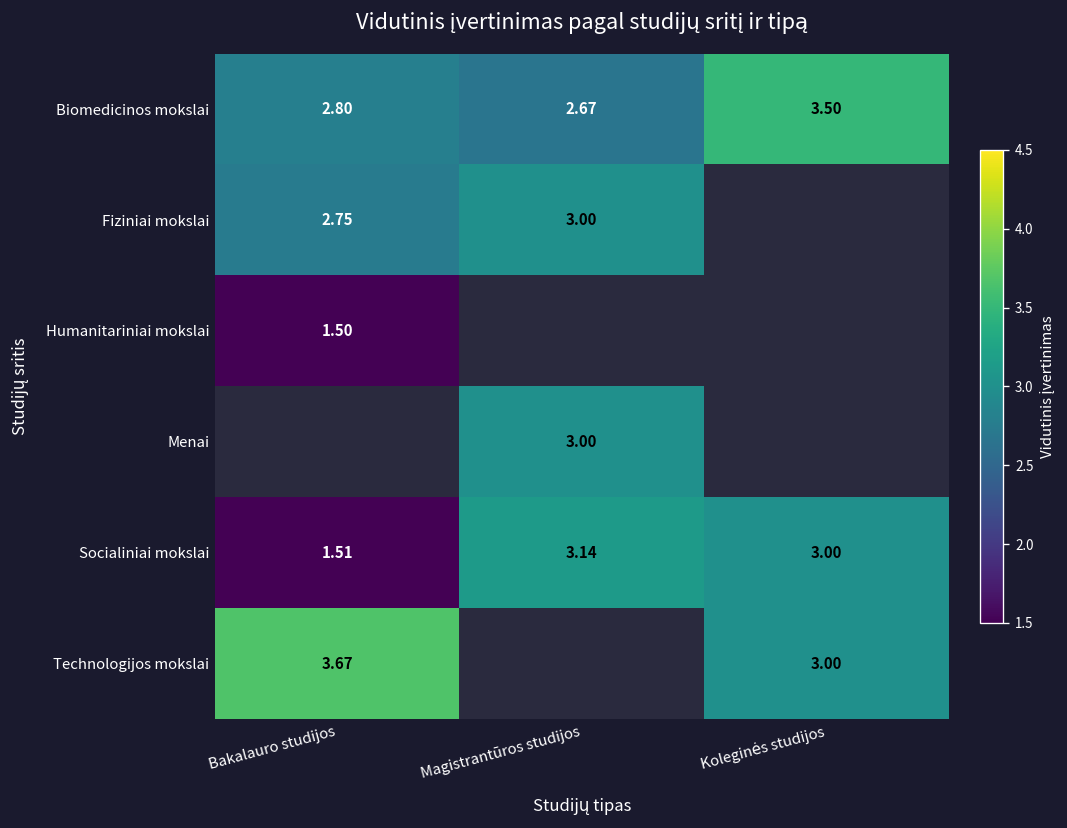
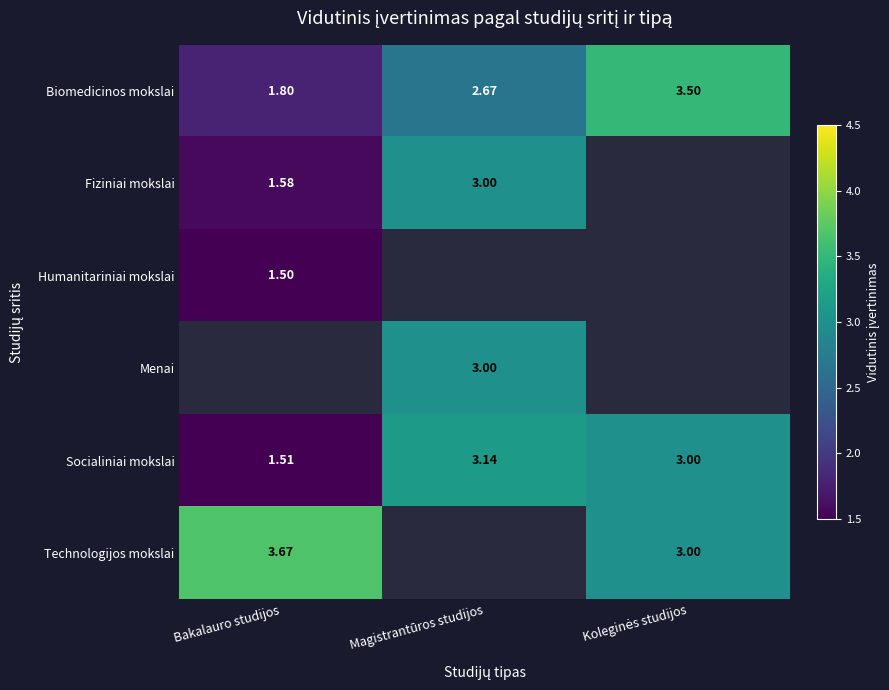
  {
    "Biomedicinos mokslai": {
-     "Bakalauro studijos": 2.80,
+     "Bakalauro studijos": 1.80,
      "Magistrantūros studijos": 2.67,
      "Koleginės studijos": 3.50
    },
    "Fiziniai mokslai": {
-     "Bakalauro studijos": 2.75,
+     "Bakalauro studijos": 1.58,
      "Magistrantūros studijos": 3.00
    },
    "Humanitariniai mokslai": {
      "Bakalauro studijos": 1.50
    },
    "Menai": {
      "Magistrantūros studijos": 3.00
    },
    "Socialiniai mokslai": {
      "Bakalauro studijos": 1.51,
      "Magistrantūros studijos": 3.14,
      "Koleginės studijos": 3.00
    },
    "Technologijos mokslai": {
      "Bakalauro studijos": 3.67,
      "Koleginės studijos": 3.00
    }
  }
